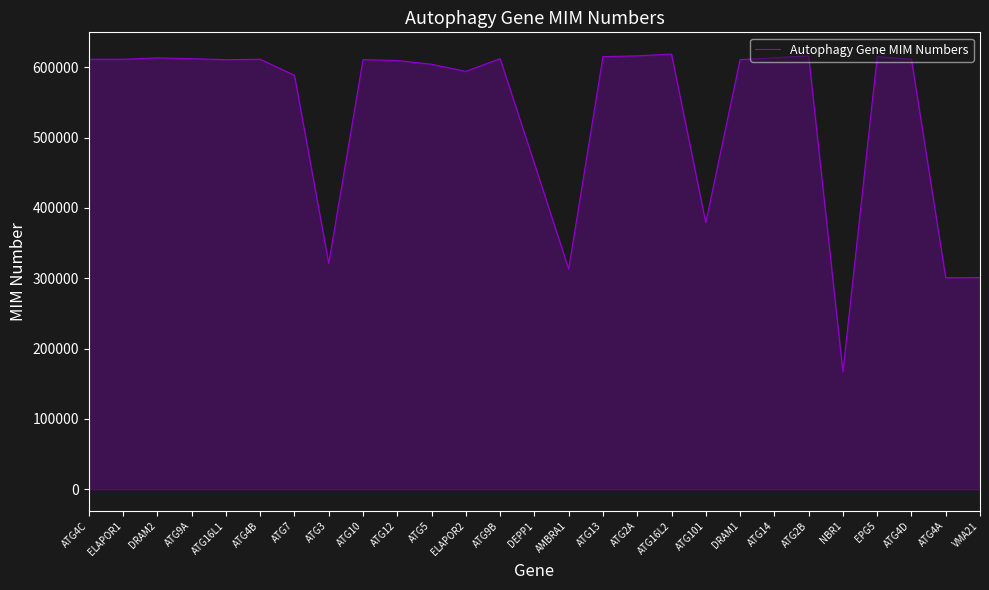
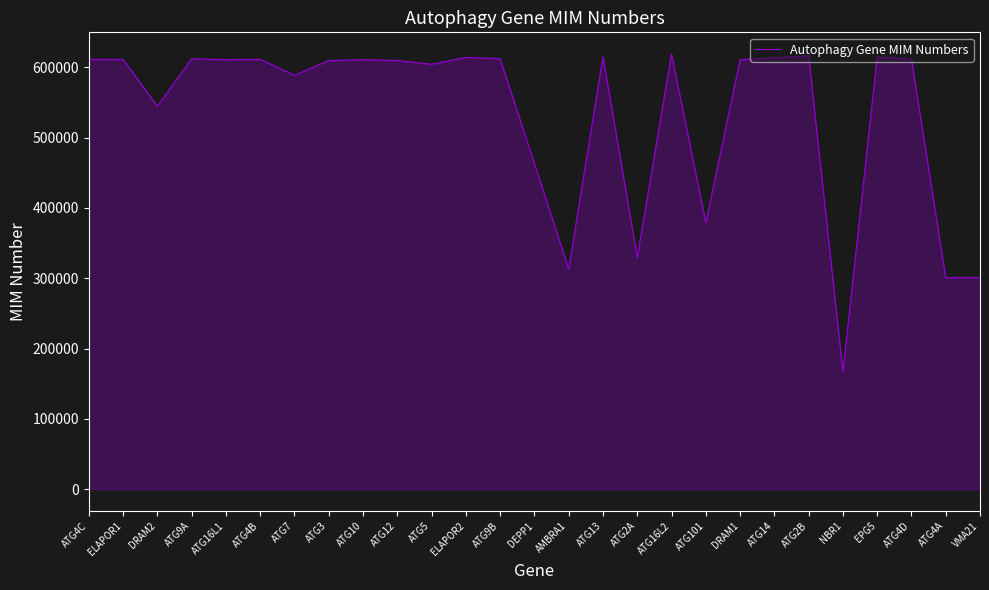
  {
    "ATG4C": 610000,
    "ELAPOR1": 610000,
-   "DRAM2": 610000,
+   "DRAM2": 540000,
    "ATG9A": 610000,
    "ATG16L1": 610000,
    "ATG4B": 610000,
    "ATG7": 590000,
-   "ATG3": 320000,
+   "ATG3": 610000,
    "ATG10": 610000,
    "ATG12": 610000,
    "ATG5": 600000,
-   "ELAPOR2": 590000,
+   "ELAPOR2": 610000,
    "ATG9B": 610000,
    "DEPP1": 460000,
    "AMBRA1": 310000,
    "ATG13": 620000,
-   "ATG2A": 620000,
+   "ATG2A": 330000,
    "ATG16L2": 620000,
    "ATG101": 380000,
    "DRAM1": 610000,
    "NBR1": 170000,
    "ATG4A": 300000,
    "VMA21": 300000
  }
